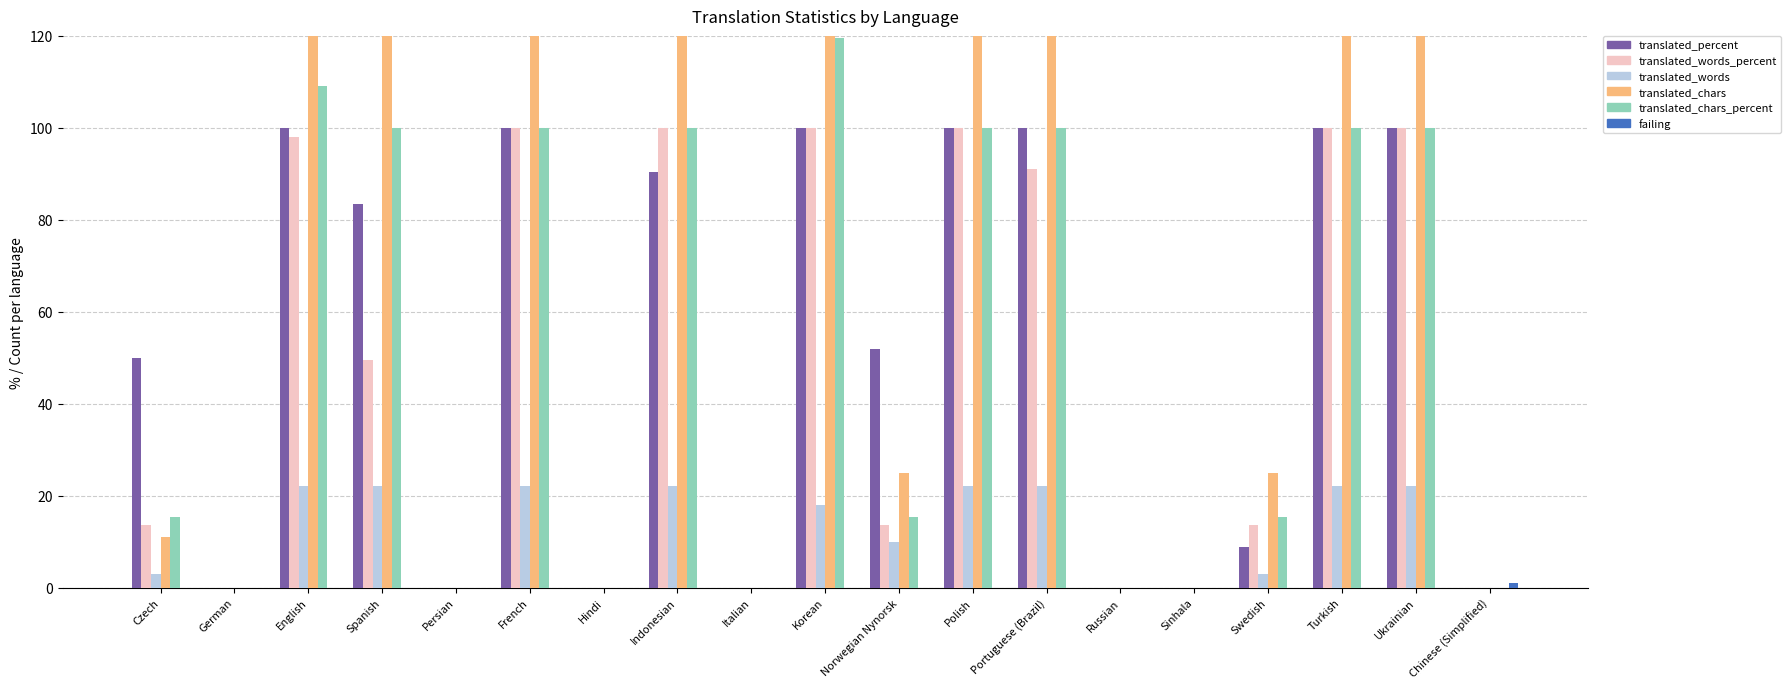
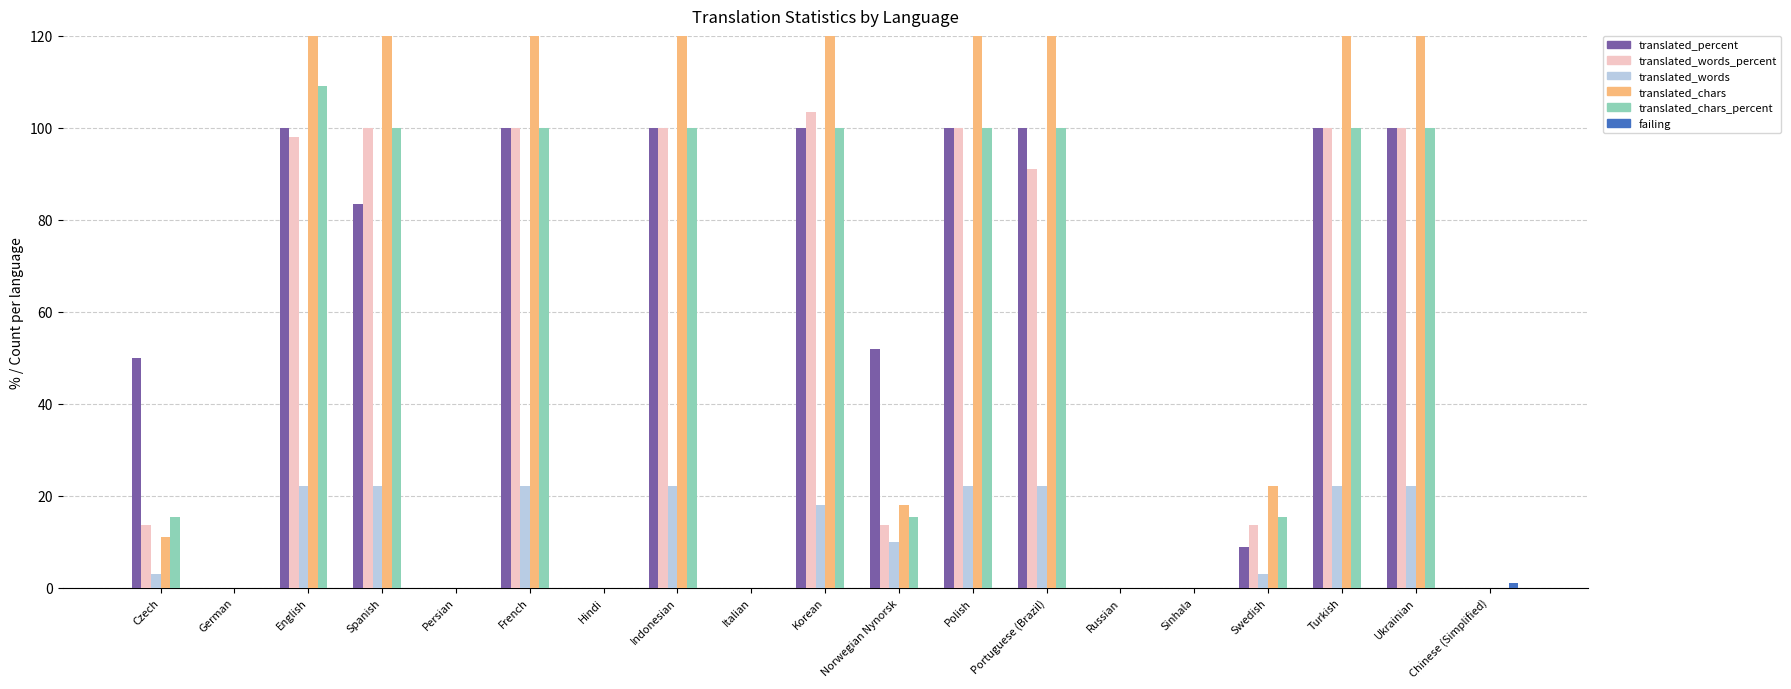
  {
    "translated_percent": {
      "Czech": 50,
      "German": 0,
      "English": 100,
      "Spanish": 84,
      "Persian": 0,
      "French": 100,
      "Hindi": 0,
-     "Indonesian": 91,
+     "Indonesian": 100,
      "Italian": 0,
      "Korean": 100,
      "Norwegian Nynorsk": 52,
      "Polish": 100,
      "Portuguese (Brazil)": 100,
      "Russian": 0,
      "Sinhala": 0,
      "Swedish": 9,
      "Turkish": 100,
      "Ukrainian": 100,
      "Chinese (Simplified)": 0
    },
    "translated_words_percent": {
      "Czech": 14,
      "German": 0,
      "English": 98,
-     "Spanish": 49,
+     "Spanish": 100,
      "Persian": 0,
      "French": 100,
      "Hindi": 0,
      "Indonesian": 100,
      "Italian": 0,
-     "Korean": 100,
+     "Korean": 104,
      "Norwegian Nynorsk": 14,
      "Polish": 100,
      "Portuguese (Brazil)": 91,
      "Russian": 0,
      "Sinhala": 0,
      "Swedish": 14,
      "Turkish": 100,
      "Ukrainian": 100,
      "Chinese (Simplified)": 0
    },
    "translated_words": {
      "Czech": 3,
      "German": 0,
      "English": 22,
      "Spanish": 22,
      "Persian": 0,
      "French": 22,
      "Hindi": 0,
      "Indonesian": 22,
      "Italian": 0,
      "Korean": 18,
      "Norwegian Nynorsk": 10,
      "Polish": 22,
      "Portuguese (Brazil)": 22,
      "Russian": 0,
      "Sinhala": 0,
      "Swedish": 3,
      "Turkish": 22,
      "Ukrainian": 22,
      "Chinese (Simplified)": 0
    },
    "translated_chars": {
      "Czech": 11,
      "German": 0,
      "Persian": 0,
      "Hindi": 0,
      "Italian": 0,
-     "Norwegian Nynorsk": 25,
+     "Norwegian Nynorsk": 18,
      "Russian": 0,
      "Sinhala": 0,
-     "Swedish": 25,
+     "Swedish": 22,
      "Chinese (Simplified)": 0
    },
    "translated_chars_percent": {
      "Czech": 15,
      "German": 0,
      "English": 109,
      "Spanish": 100,
      "Persian": 0,
      "French": 100,
      "Hindi": 0,
      "Indonesian": 100,
      "Italian": 0,
-     "Korean": 120,
+     "Korean": 100,
      "Norwegian Nynorsk": 15,
      "Polish": 100,
      "Portuguese (Brazil)": 100,
      "Russian": 0,
      "Sinhala": 0,
      "Swedish": 15,
      "Turkish": 100,
      "Ukrainian": 100,
      "Chinese (Simplified)": 0
    },
    "failing": {
      "Czech": 0,
      "German": 0,
      "English": 0,
      "Spanish": 0,
      "Persian": 0,
      "French": 0,
      "Hindi": 0,
      "Indonesian": 0,
      "Italian": 0,
      "Korean": 0,
      "Norwegian Nynorsk": 0,
      "Polish": 0,
      "Portuguese (Brazil)": 0,
      "Russian": 0,
      "Sinhala": 0,
      "Swedish": 0,
      "Turkish": 0,
      "Ukrainian": 0,
      "Chinese (Simplified)": 1
    }
  }
